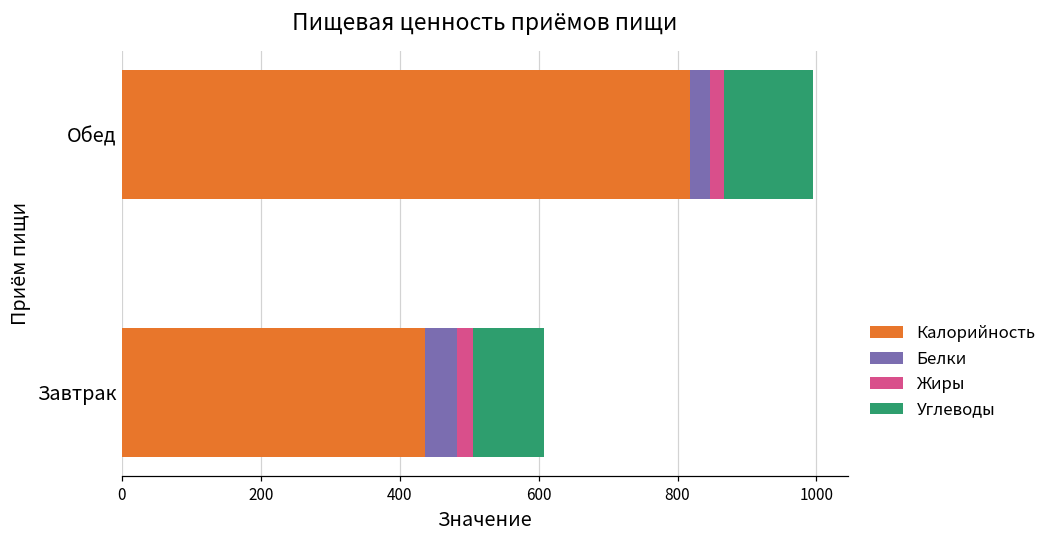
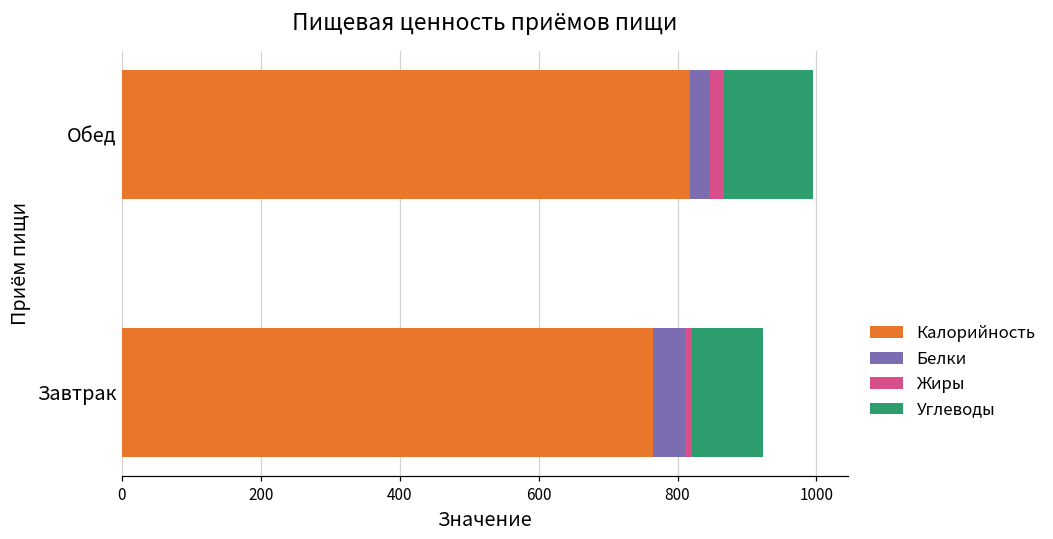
  {
    "Калорийность": {
      "Обед": 820,
-     "Завтрак": 440
+     "Завтрак": 760
    },
    "Белки": {
      "Обед": 30,
      "Завтрак": 50
    },
    "Жиры": {
      "Обед": 20,
-     "Завтрак": 20
+     "Завтрак": 10
    },
    "Углеводы": {
      "Обед": 130,
      "Завтрак": 100
    }
  }
